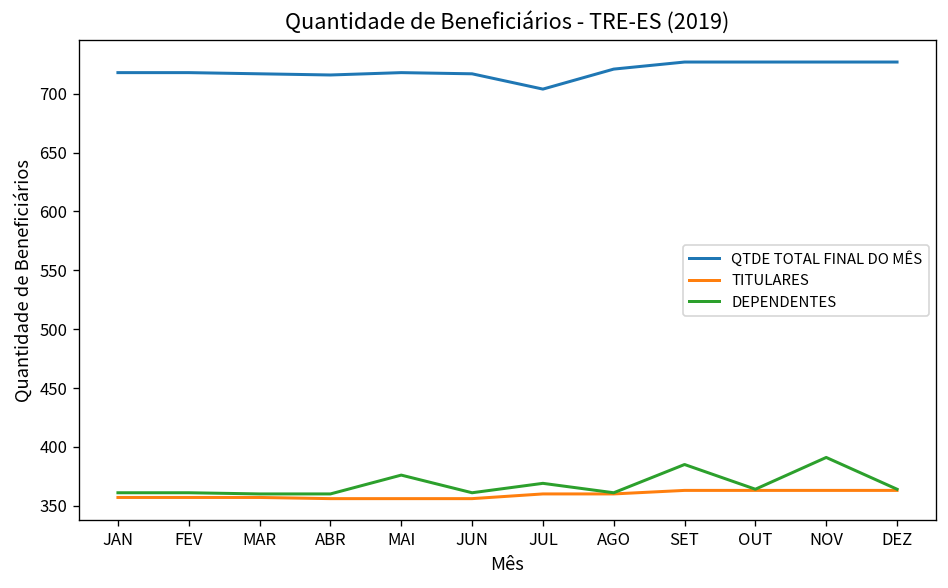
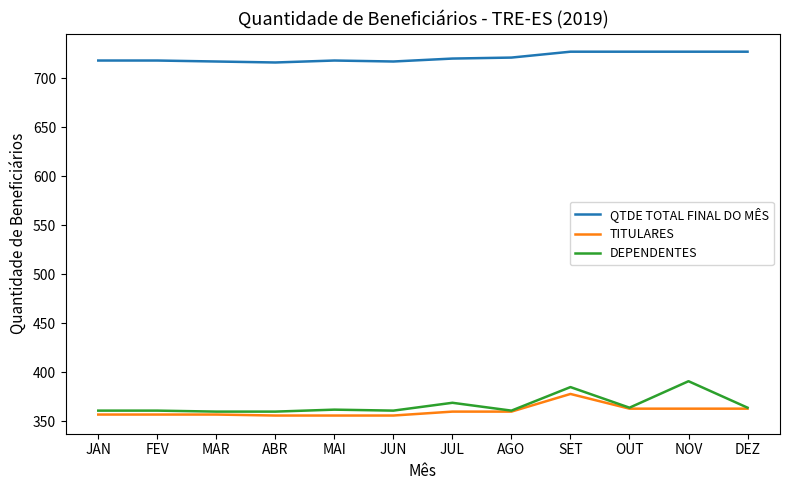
  {
    "QTDE TOTAL FINAL DO MÊS": {
      "JAN": 720,
      "FEV": 720,
      "MAR": 720,
      "ABR": 720,
      "MAI": 720,
      "JUN": 720,
-     "JUL": 700,
+     "JUL": 720,
      "AGO": 720,
      "SET": 730,
      "OUT": 730,
      "NOV": 730,
      "DEZ": 730
    },
    "TITULARES": {
      "JAN": 360,
      "FEV": 360,
      "MAR": 360,
      "ABR": 360,
      "MAI": 360,
      "JUN": 360,
      "JUL": 360,
-     "SET": 360,
+     "SET": 380,
      "NOV": 360
    },
    "DEPENDENTES": {
      "JAN": 360,
      "FEV": 360,
      "MAR": 360,
      "ABR": 360,
-     "MAI": 380,
+     "MAI": 360,
      "JUN": 360,
      "JUL": 370,
      "SET": 390,
      "NOV": 390
    }
  }
